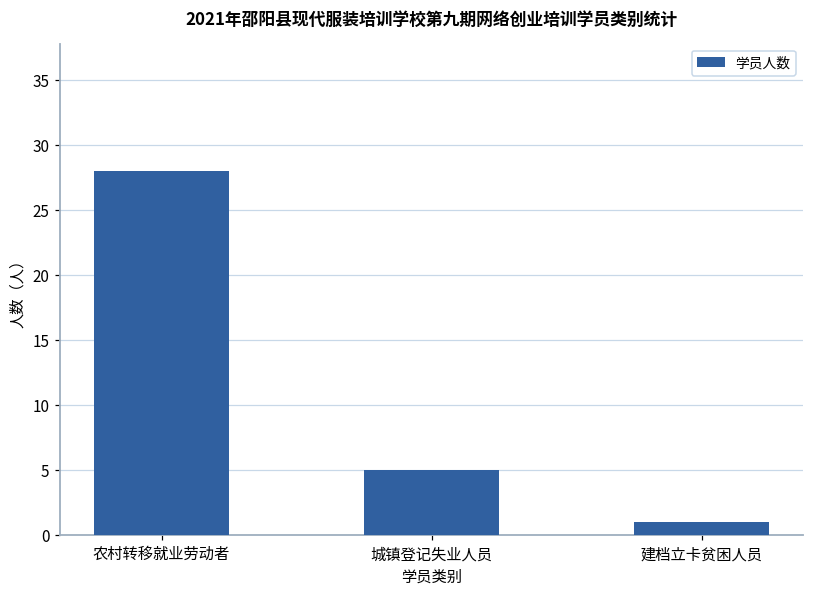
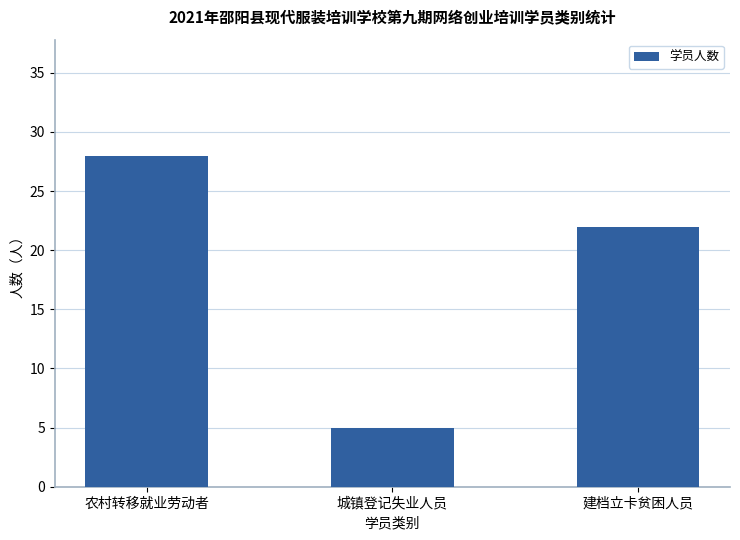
  {
    "农村转移就业劳动者": 28,
    "城镇登记失业人员": 5,
-   "建档立卡贫困人员": 1
+   "建档立卡贫困人员": 22
  }
